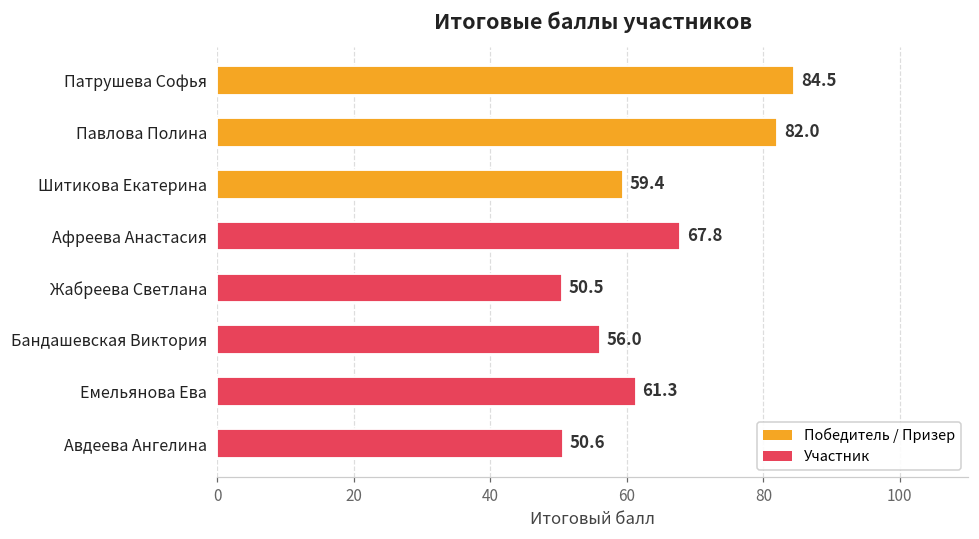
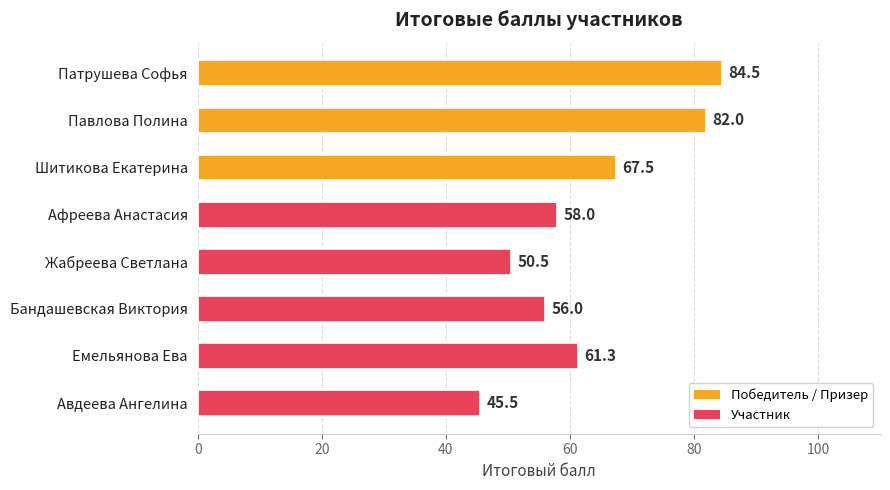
  {
    "Патрушева Софья": 84.5,
    "Павлова Полина": 82.0,
-   "Шитикова Екатерина": 59.4,
-   "Афреева Анастасия": 67.8,
+   "Шитикова Екатерина": 67.5,
+   "Афреева Анастасия": 58.0,
    "Жабреева Светлана": 50.5,
    "Бандашевская Виктория": 56.0,
    "Емельянова Ева": 61.3,
-   "Авдеева Ангелина": 50.6
+   "Авдеева Ангелина": 45.5
  }
